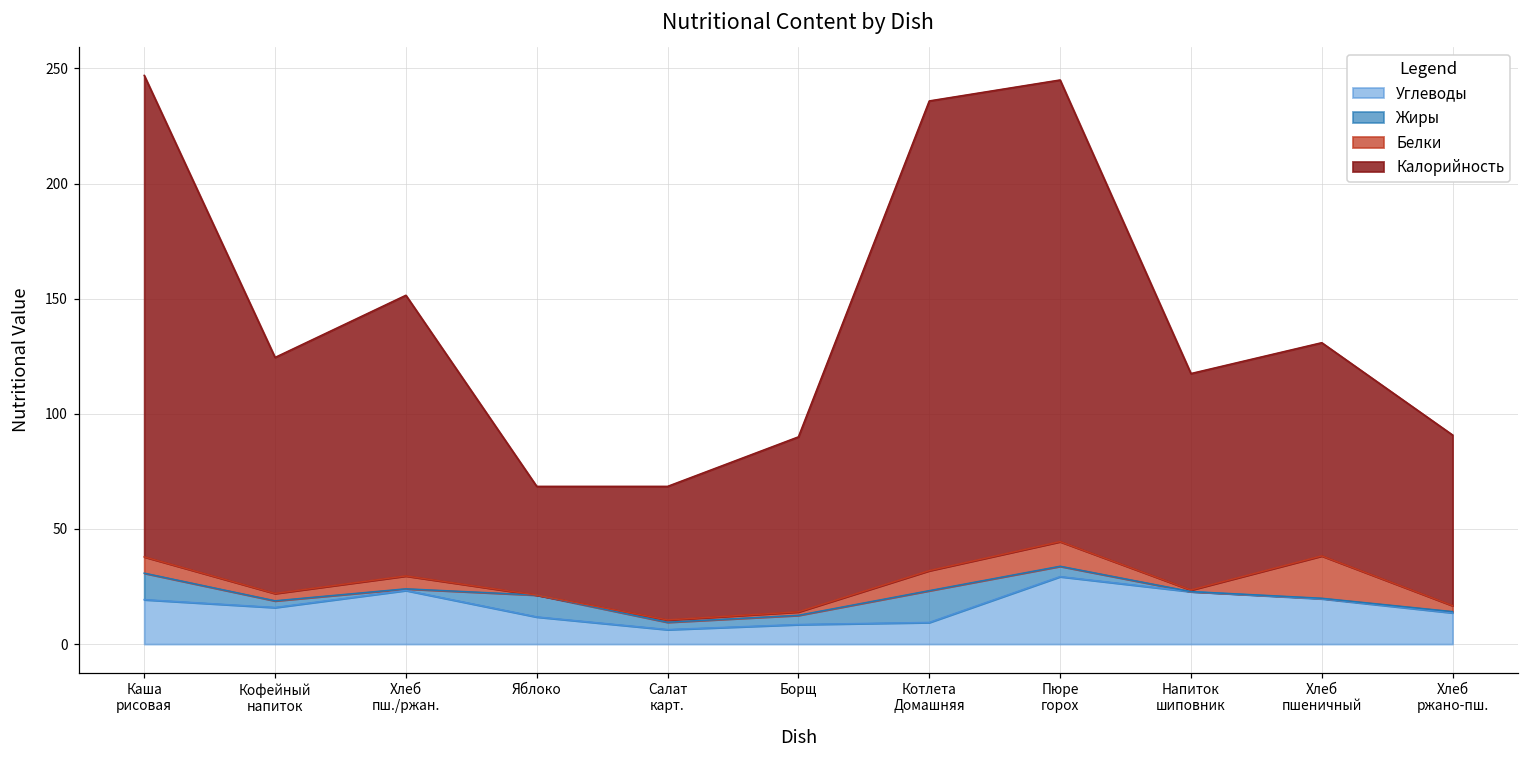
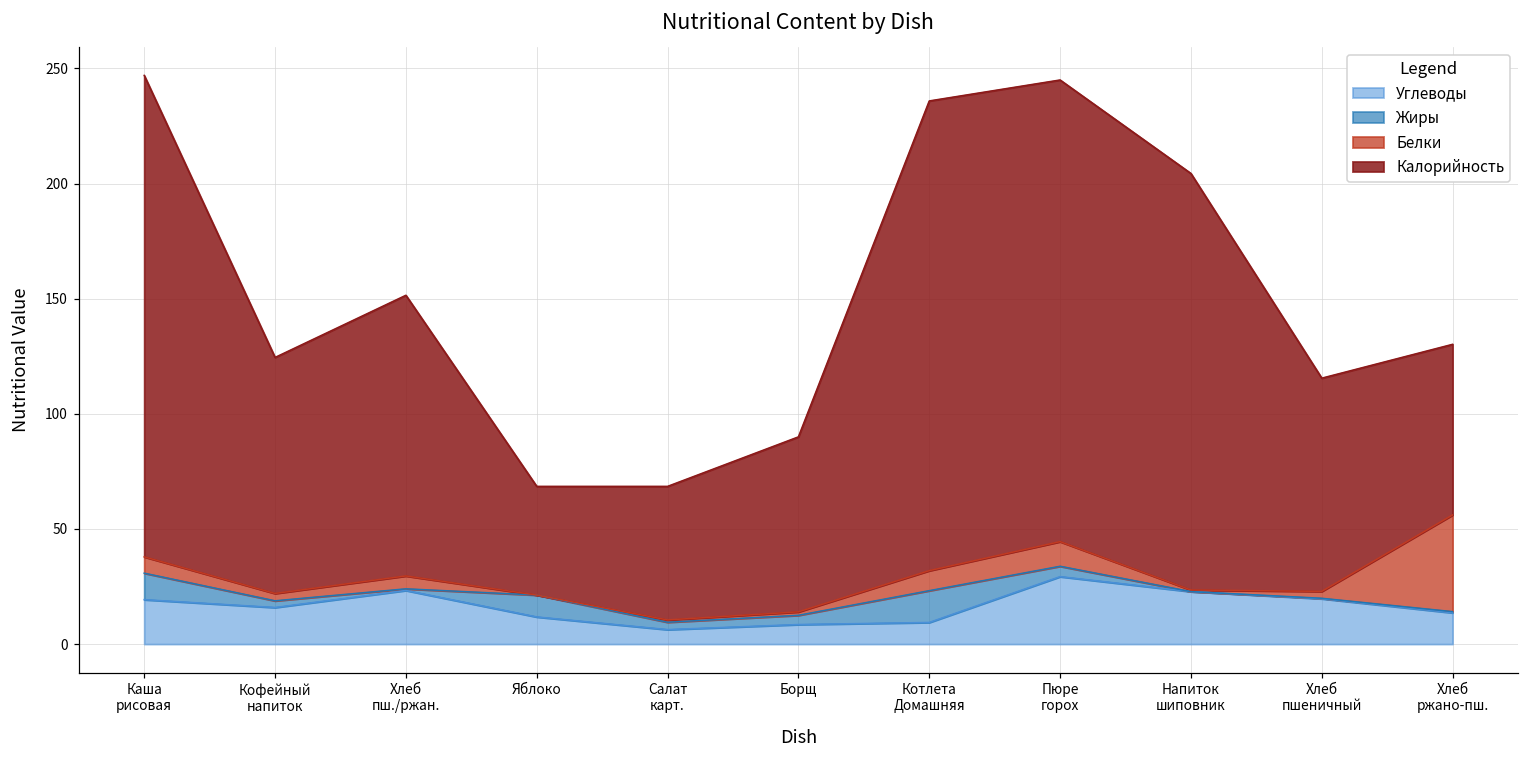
  {
    "Углеводы": {
      "Каша рисовая": 19,
      "Кофейный напиток": 16,
      "Яблоко": 12,
      "Салат карт.": 6,
      "Борщ": 9,
      "Котлета Домашняя": 9,
      "Пюре горох": 29
    },
    "Жиры": {
      "Каша рисовая": 12,
      "Кофейный напиток": 3,
      "Борщ": 4,
      "Котлета Домашняя": 14,
      "Пюре горох": 4
    },
    "Белки": {
      "Каша рисовая": 7,
      "Кофейный напиток": 3,
      "Хлеб пш./ржан.": 6,
      "Борщ": 2,
      "Котлета Домашняя": 9,
      "Пюре горох": 11,
-     "Хлеб пшеничный": 18,
-     "Хлеб ржано-пш.": 3
+     "Хлеб пшеничный": 3,
+     "Хлеб ржано-пш.": 42
    },
    "Калорийность": {
      "Каша рисовая": 209,
      "Кофейный напиток": 103,
      "Хлеб пш./ржан.": 122,
      "Яблоко": 47,
      "Салат карт.": 58,
      "Борщ": 76,
      "Котлета Домашняя": 204,
      "Пюре горох": 201,
-     "Напиток шиповник": 94,
+     "Напиток шиповник": 181,
      "Хлеб пшеничный": 93,
      "Хлеб ржано-пш.": 74
    }
  }
